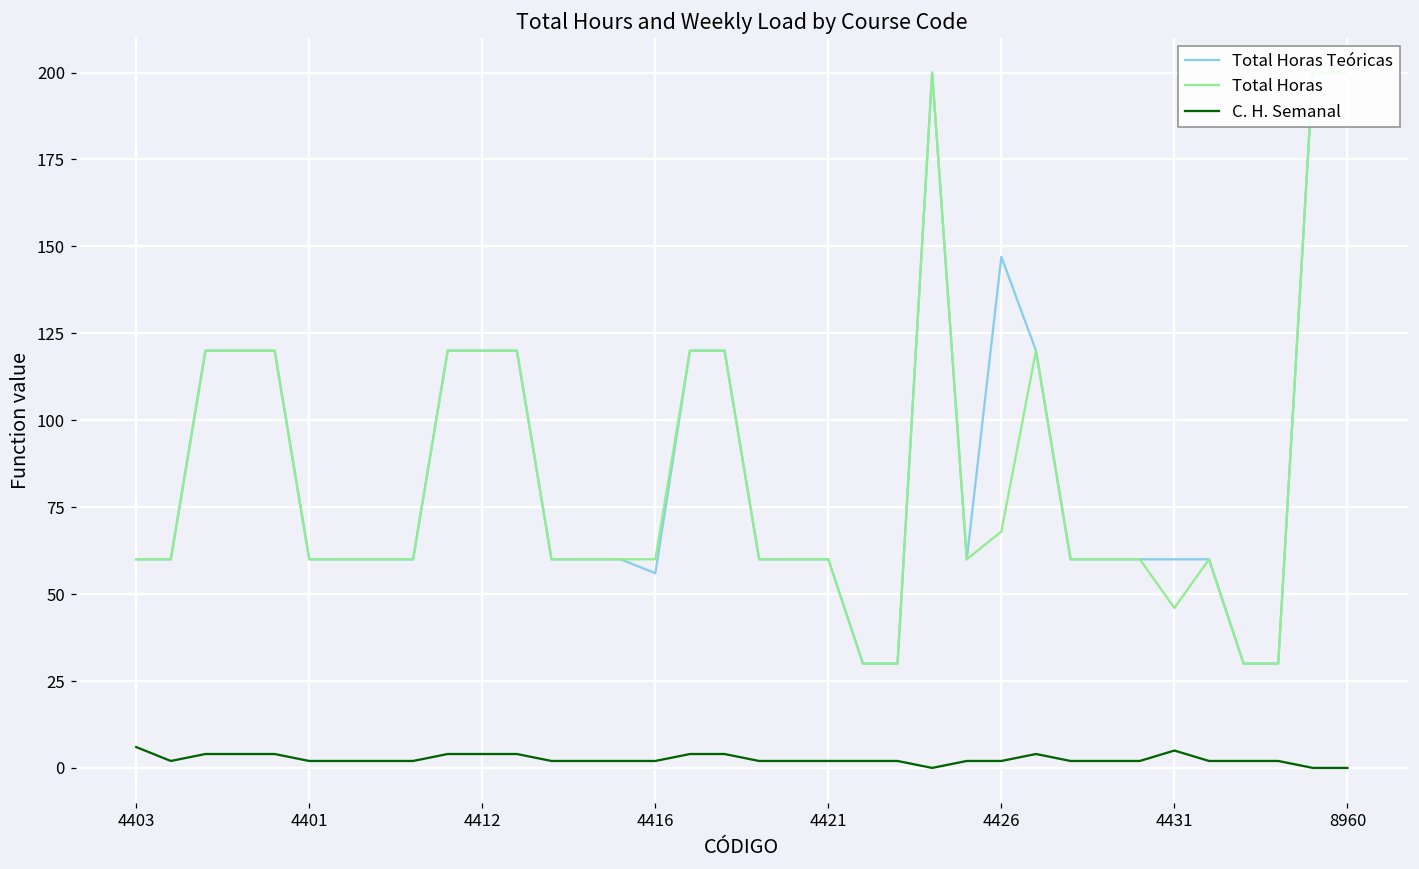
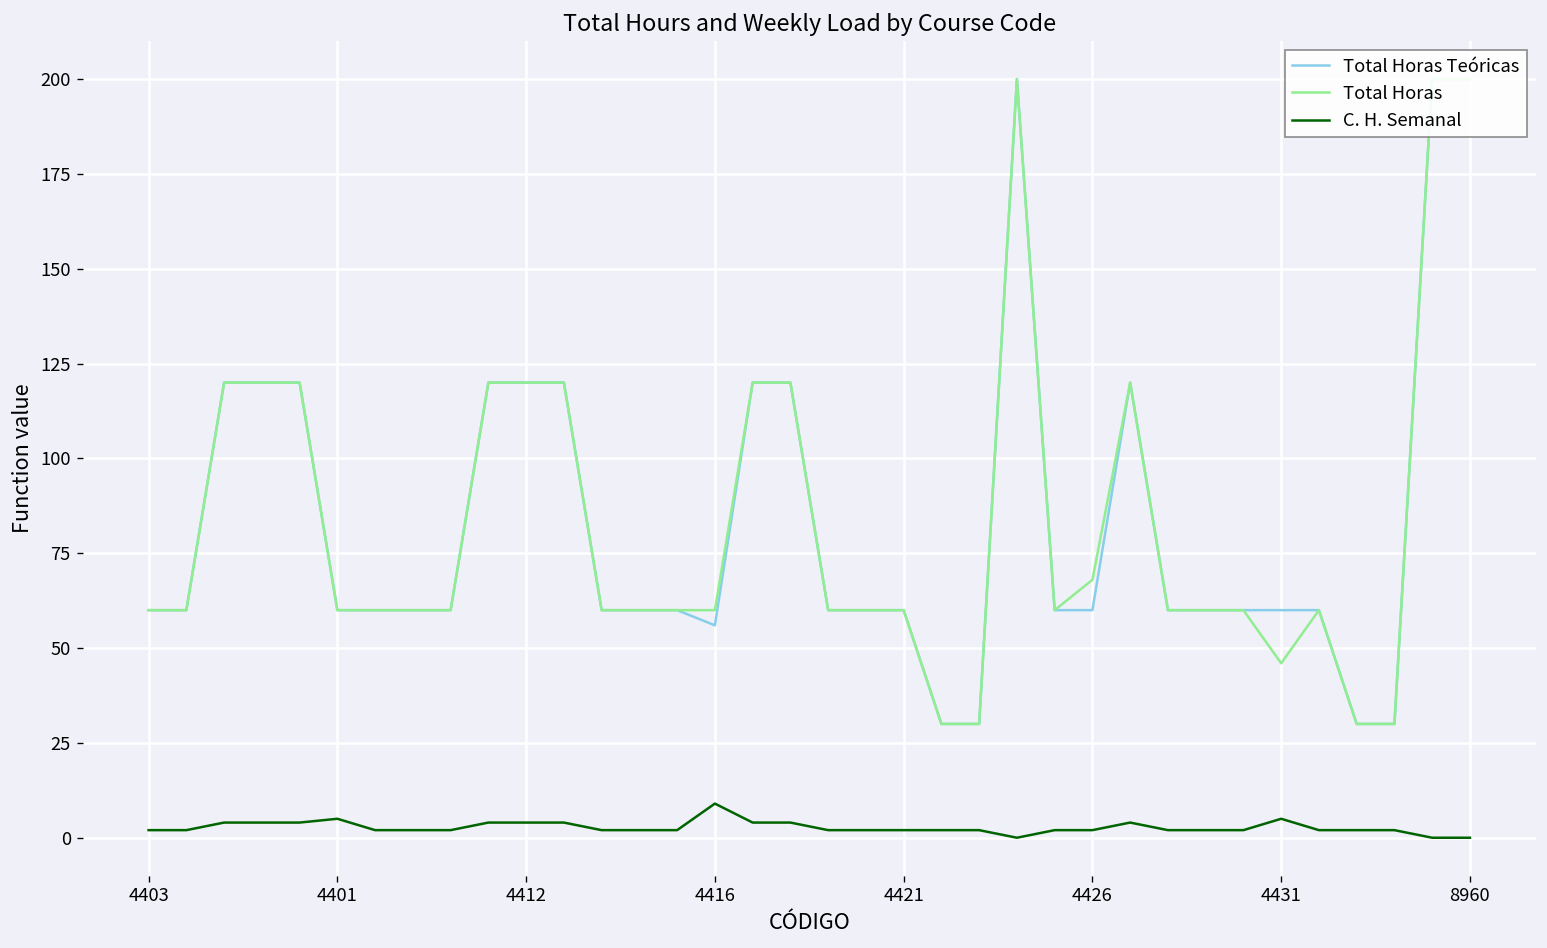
  {
    "Total Horas Teóricas": {
      "4416": 56,
-     "4426": 147,
+     "4426": 60,
      "4431": 60
    },
    "Total Horas": {
      "4416": 60,
      "4426": 68,
      "4431": 46
    },
    "C. H. Semanal": {
-     "4403": 6,
-     "4401": 2,
+     "4403": 2,
+     "4401": 5,
      "4412": 4,
-     "4416": 2,
+     "4416": 9,
      "4421": 2,
      "4426": 2,
      "4431": 5,
      "8960": 0
    }
  }
